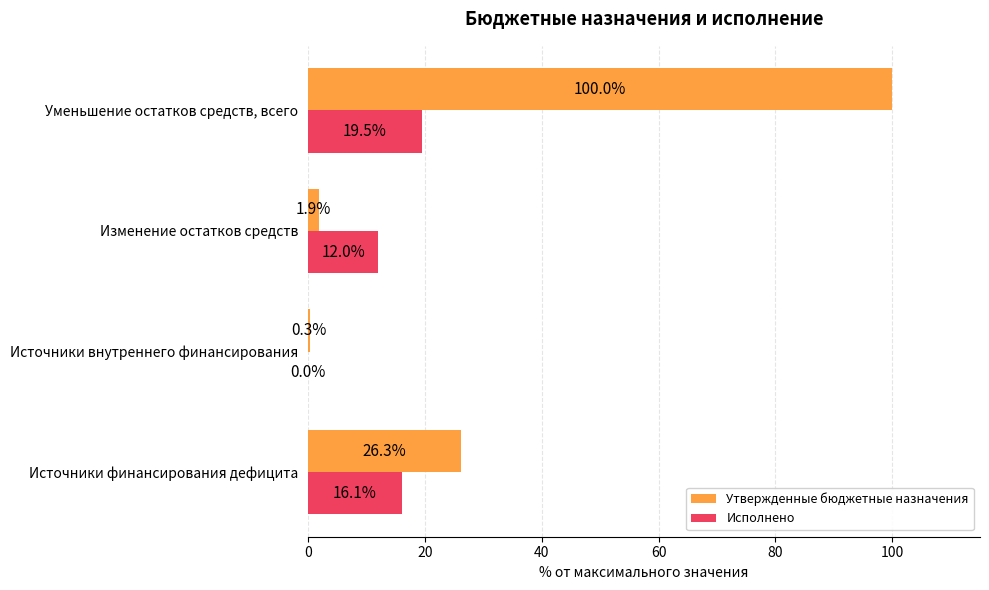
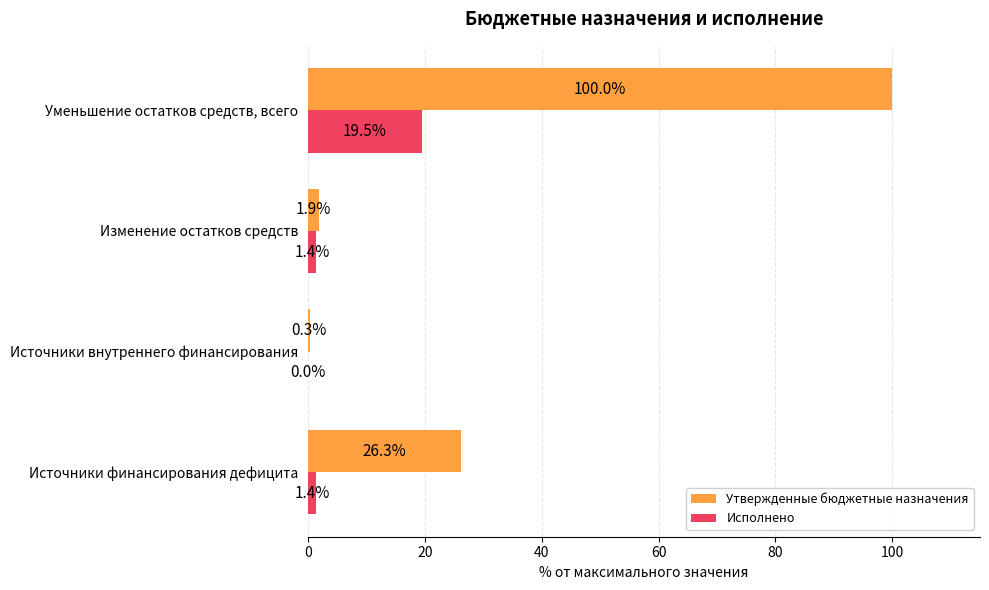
  {
    "Утвержденные бюджетные назначения": {
      "Уменьшение остатков средств, всего": "100.0%",
      "Изменение остатков средств": "1.9%",
      "Источники внутреннего финансирования": "0.3%",
      "Источники финансирования дефицита": "26.3%"
    },
    "Исполнено": {
      "Уменьшение остатков средств, всего": "19.5%",
-     "Изменение остатков средств": "12.0%",
+     "Изменение остатков средств": "1.4%",
      "Источники внутреннего финансирования": "0.0%",
-     "Источники финансирования дефицита": "16.1%"
+     "Источники финансирования дефицита": "1.4%"
    }
  }
